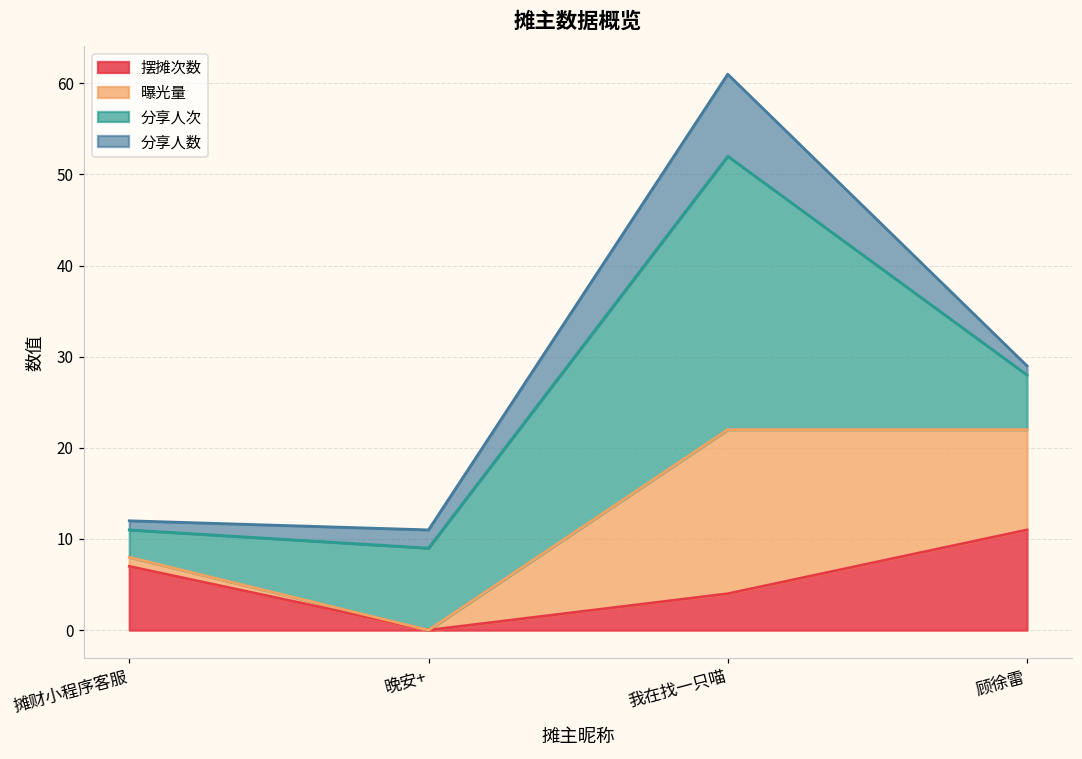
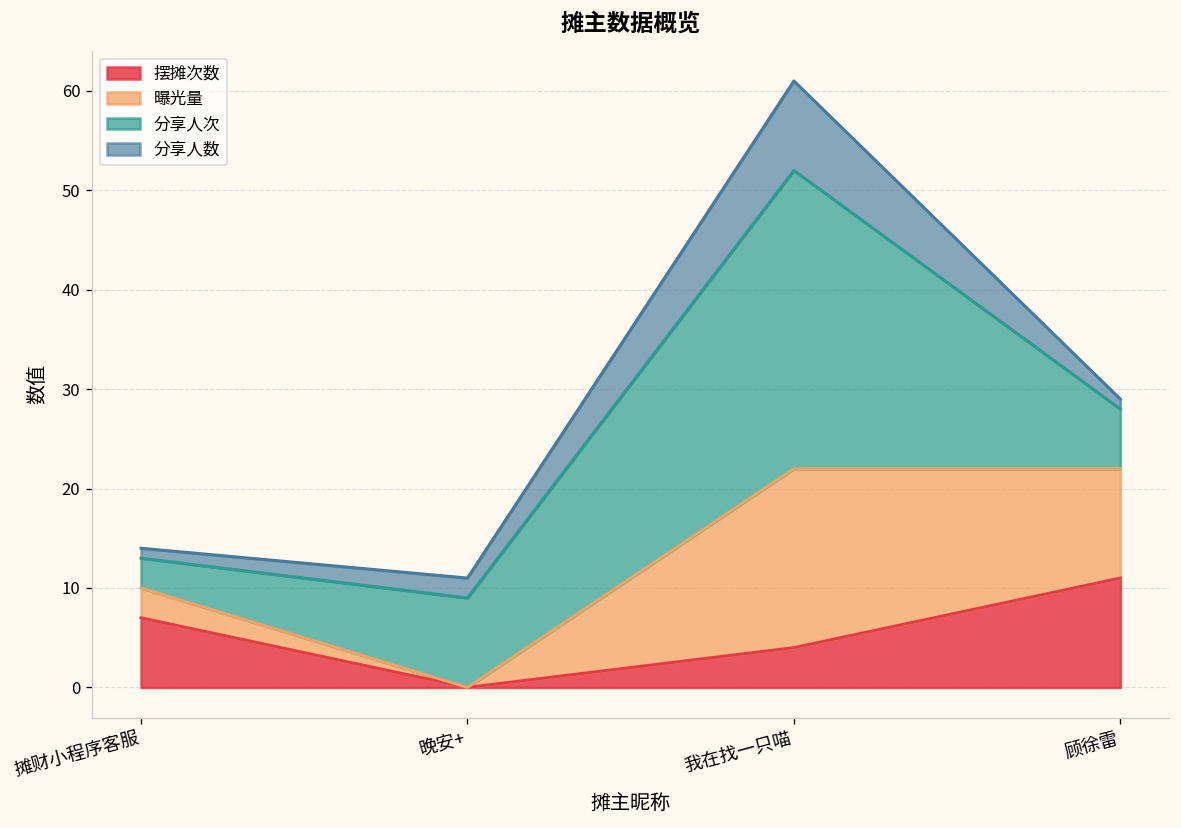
  {
    "摆摊次数": {
      "摊财小程序客服": 7,
      "我在找一只喵": 4,
      "顾徐雷": 11
    },
    "曝光量": {
-     "摊财小程序客服": 1,
+     "摊财小程序客服": 3,
      "我在找一只喵": 18,
      "顾徐雷": 11
    }
  }
